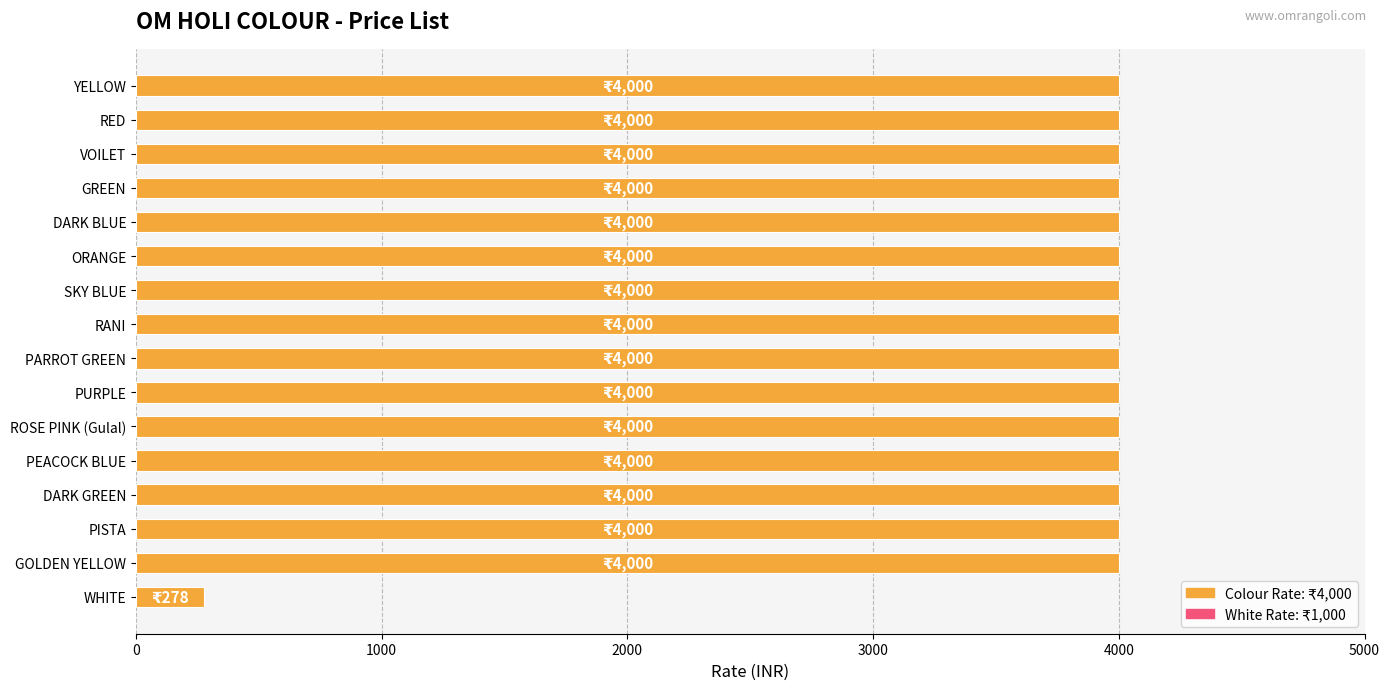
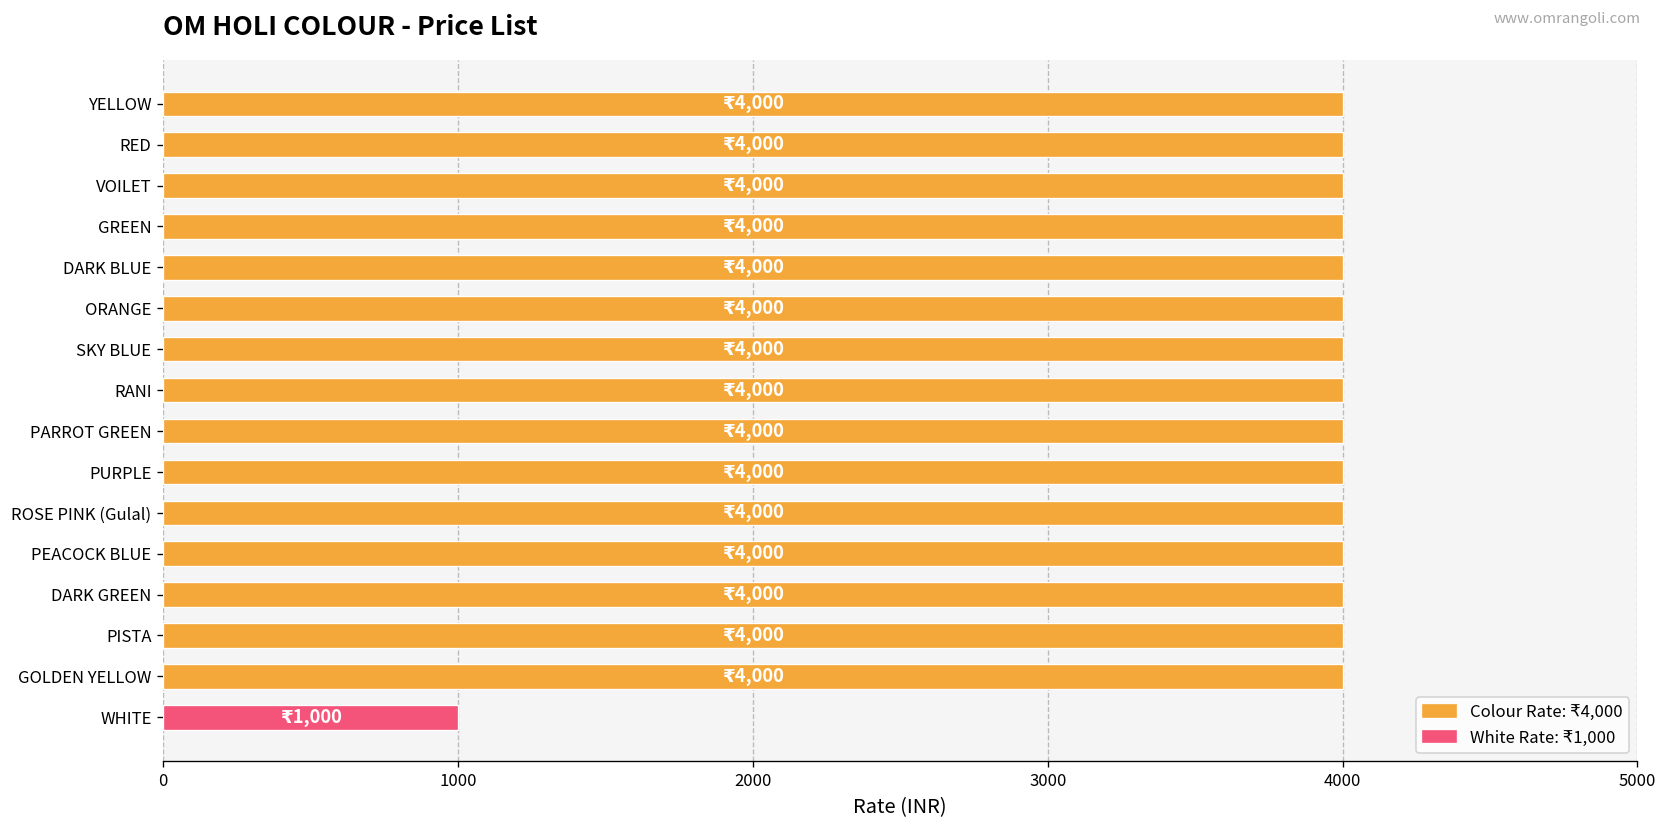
  {
    "YELLOW": "4,000",
    "RED": "4,000",
    "VOILET": "4,000",
    "GREEN": "4,000",
    "DARK BLUE": "4,000",
    "ORANGE": "4,000",
    "SKY BLUE": "4,000",
    "RANI": "4,000",
    "PARROT GREEN": "4,000",
    "PURPLE": "4,000",
    "ROSE PINK (Gulal)": "4,000",
    "PEACOCK BLUE": "4,000",
    "DARK GREEN": "4,000",
    "PISTA": "4,000",
    "GOLDEN YELLOW": "4,000",
-   "WHITE": "278"
+   "WHITE": "1,000"
  }
